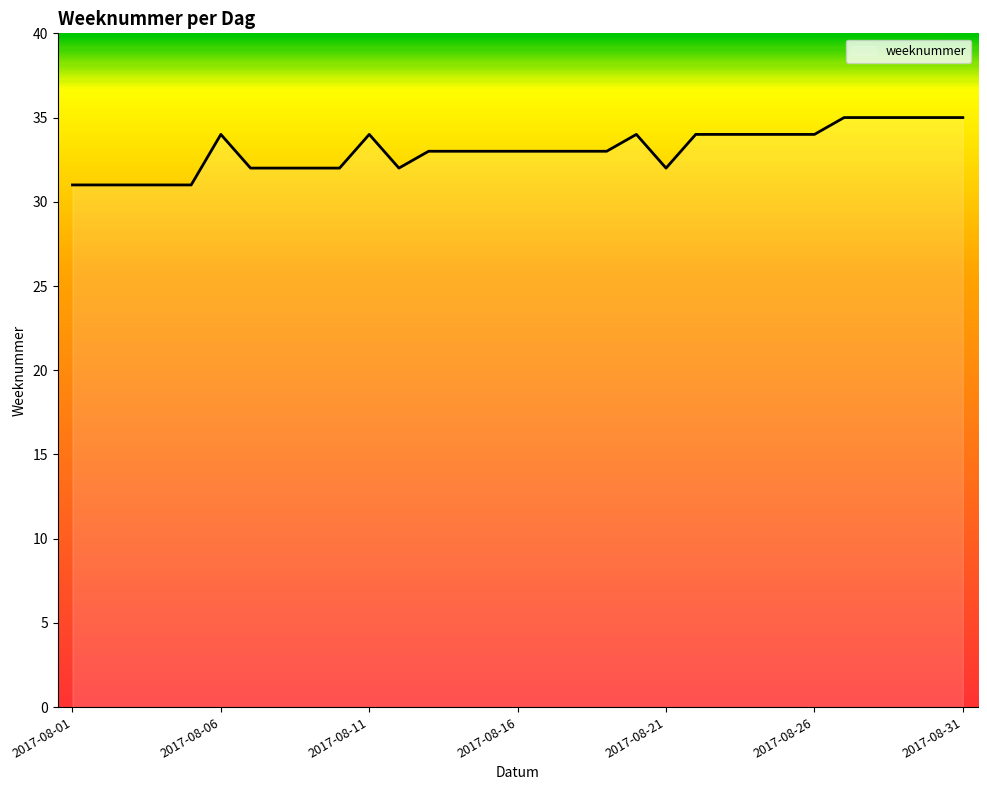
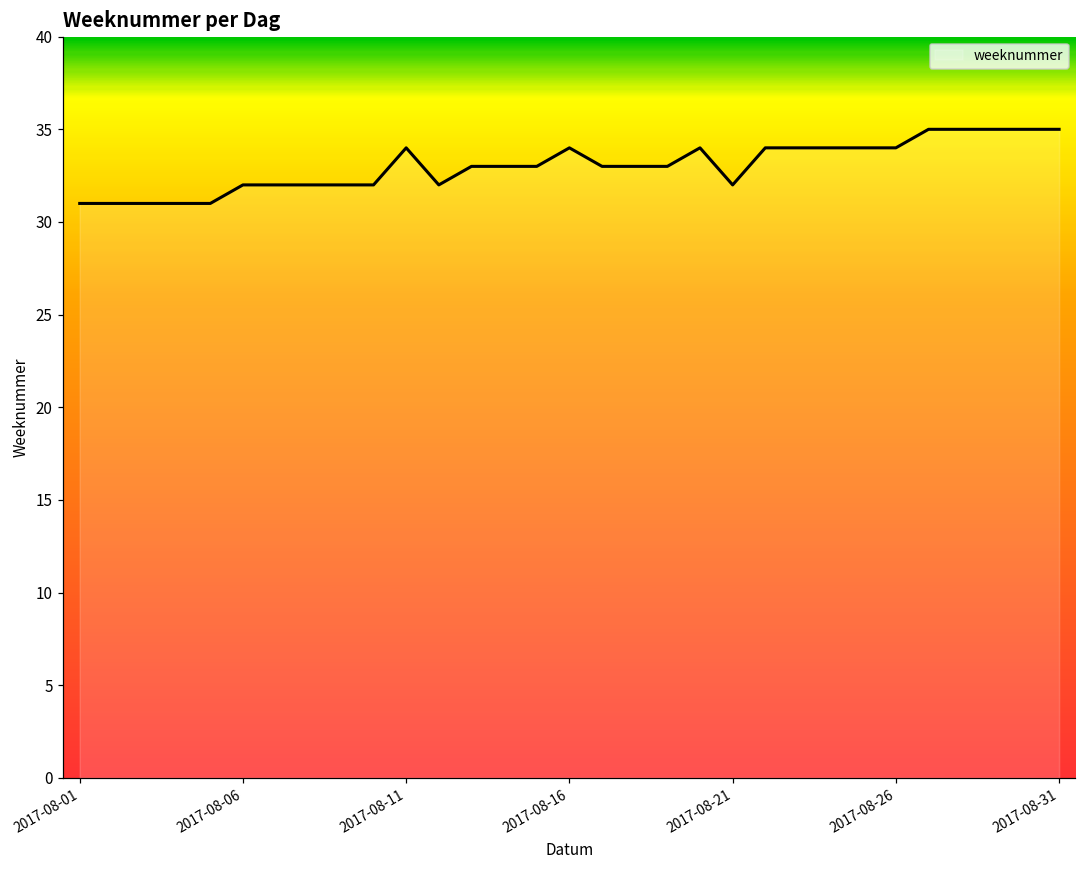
  {
    "2017-08-01": 31,
-   "2017-08-06": 34,
+   "2017-08-06": 32,
    "2017-08-11": 34,
-   "2017-08-16": 33,
+   "2017-08-16": 34,
    "2017-08-21": 32,
    "2017-08-26": 34,
    "2017-08-31": 35
  }
